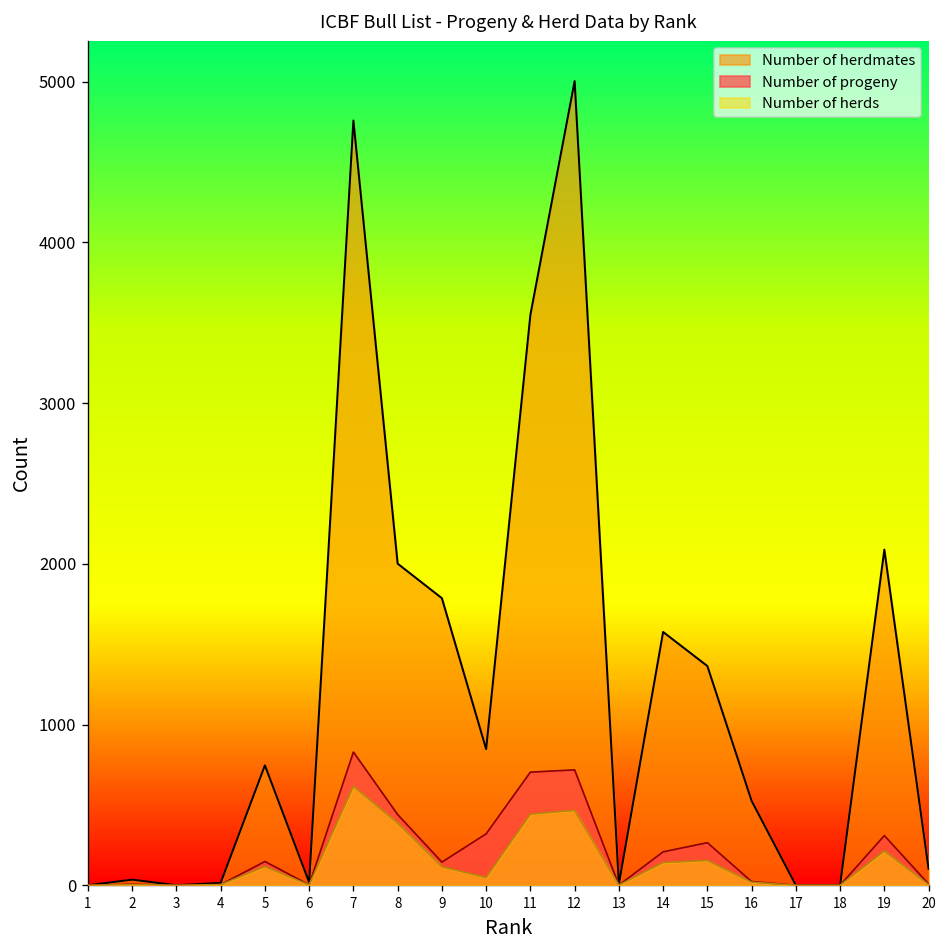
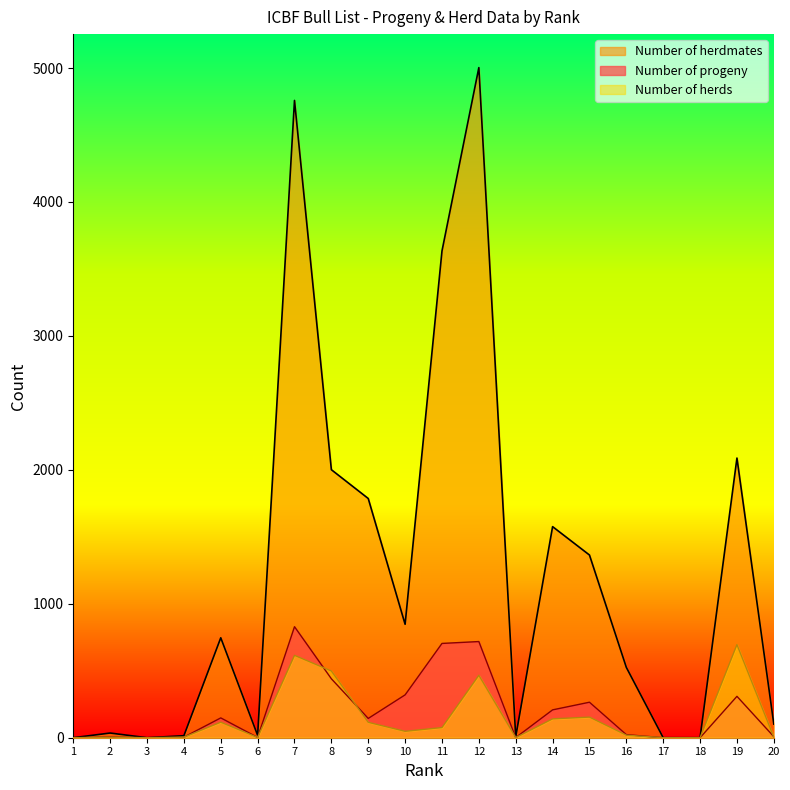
  {
    "Number of herdmates": {
      "2": 40,
      "5": 750,
      "7": 4760,
      "8": 2000,
      "9": 1790,
      "10": 850,
-     "11": 3550,
+     "11": 3630,
      "12": 5000,
      "14": 1580,
      "15": 1360,
      "16": 530,
      "19": 2090,
      "20": 100
    },
    "Number of progeny": {
      "5": 150,
      "7": 830,
      "8": 440,
      "9": 140,
      "10": 320,
      "11": 700,
      "12": 720,
      "14": 210,
      "15": 270,
      "19": 310
    },
    "Number of herds": {
      "5": 120,
      "7": 620,
-     "8": 390,
+     "8": 500,
      "9": 120,
      "10": 50,
-     "11": 440,
+     "11": 80,
      "12": 470,
      "14": 140,
      "15": 150,
-     "19": 210
+     "19": 700
    }
  }
